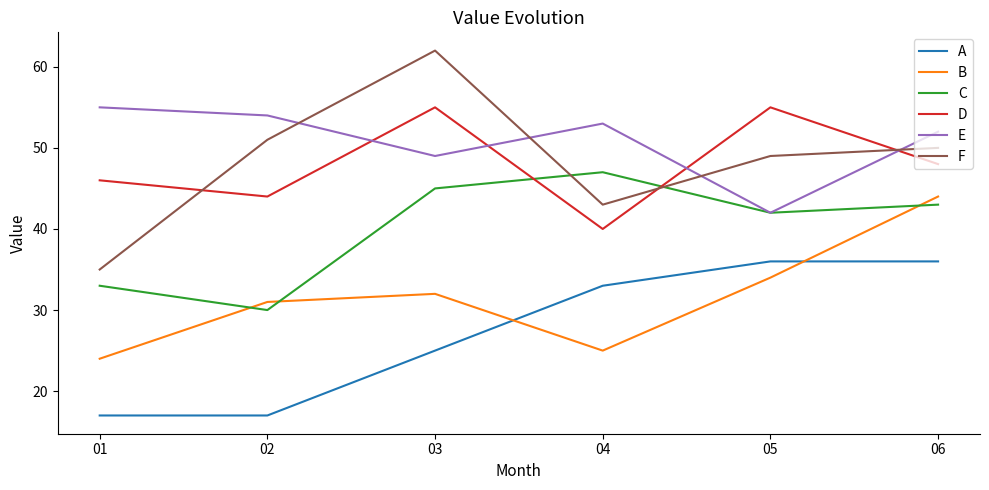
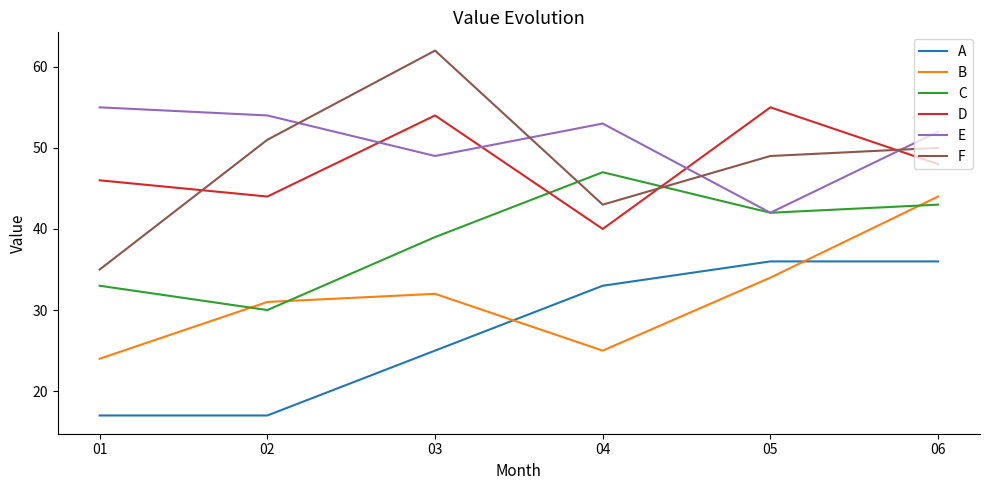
  {
    "A": {
      "01": 17,
      "02": 17,
      "03": 25,
      "04": 33,
      "05": 36,
      "06": 36
    },
    "B": {
      "01": 24,
      "02": 31,
      "03": 32,
      "04": 25,
      "05": 34,
      "06": 44
    },
    "C": {
      "01": 33,
      "02": 30,
-     "03": 45,
+     "03": 39,
      "04": 47,
      "06": 43
    },
    "D": {
      "01": 46,
      "02": 44,
-     "03": 55,
+     "03": 54,
      "04": 40,
      "05": 55
    },
    "E": {
      "01": 55,
      "02": 54,
      "03": 49,
      "04": 53
    },
    "F": {
      "01": 35,
      "02": 51,
      "03": 62,
      "04": 43,
      "05": 49
    }
  }
